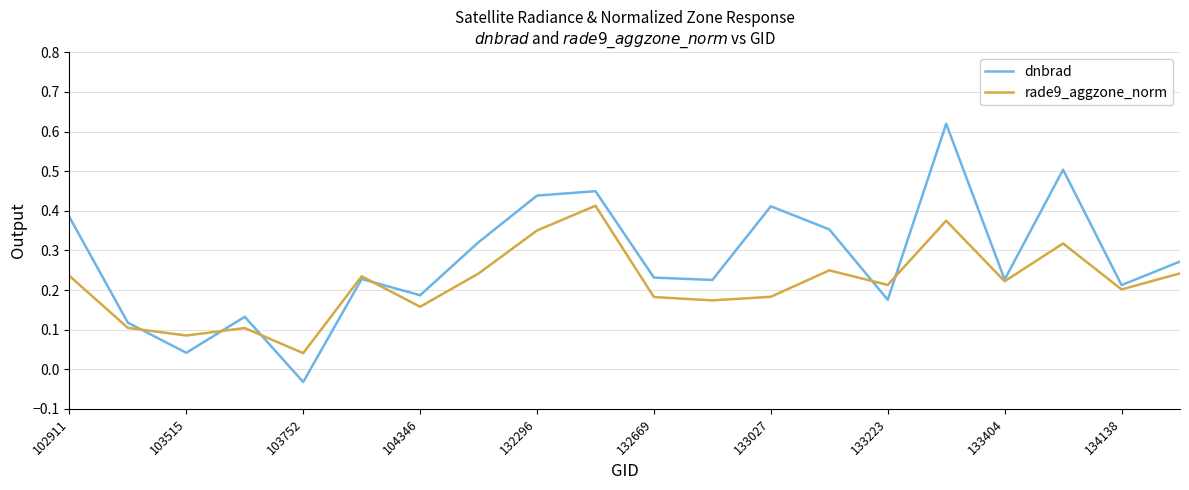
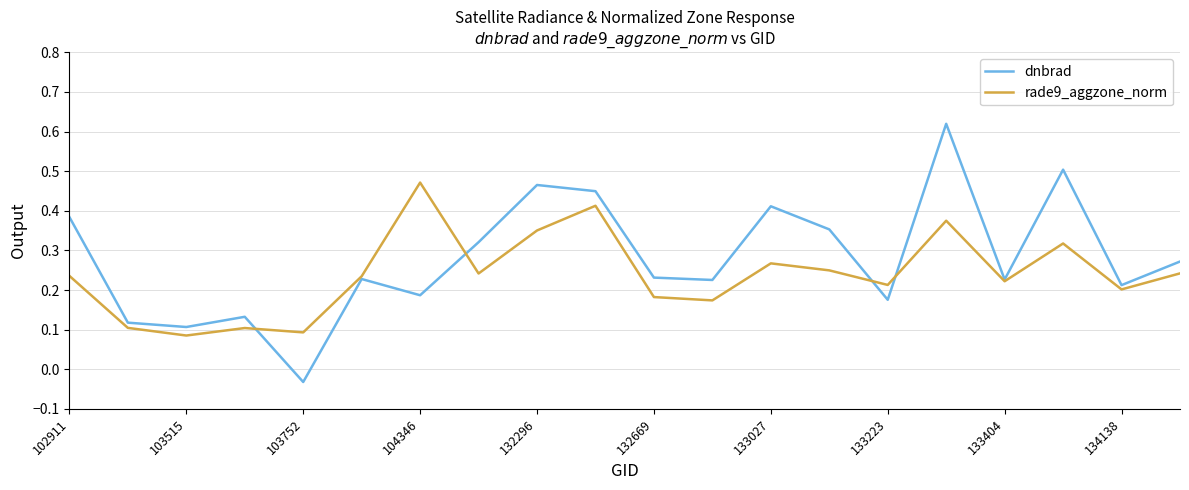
  {
    "dnbrad": {
      "102911": 0.38,
-     "103515": 0.04,
+     "103515": 0.11,
      "103752": -0.03,
      "104346": 0.19,
-     "132296": 0.44,
+     "132296": 0.47,
      "132669": 0.23,
      "133027": 0.41,
      "133223": 0.18,
      "134138": 0.21
    },
    "rade9_aggzone_norm": {
      "102911": 0.24,
      "103515": 0.09,
-     "103752": 0.04,
-     "104346": 0.16,
+     "103752": 0.09,
+     "104346": 0.47,
      "132296": 0.35,
      "132669": 0.18,
-     "133027": 0.18,
+     "133027": 0.27,
      "133223": 0.21,
      "134138": 0.20
    }
  }
